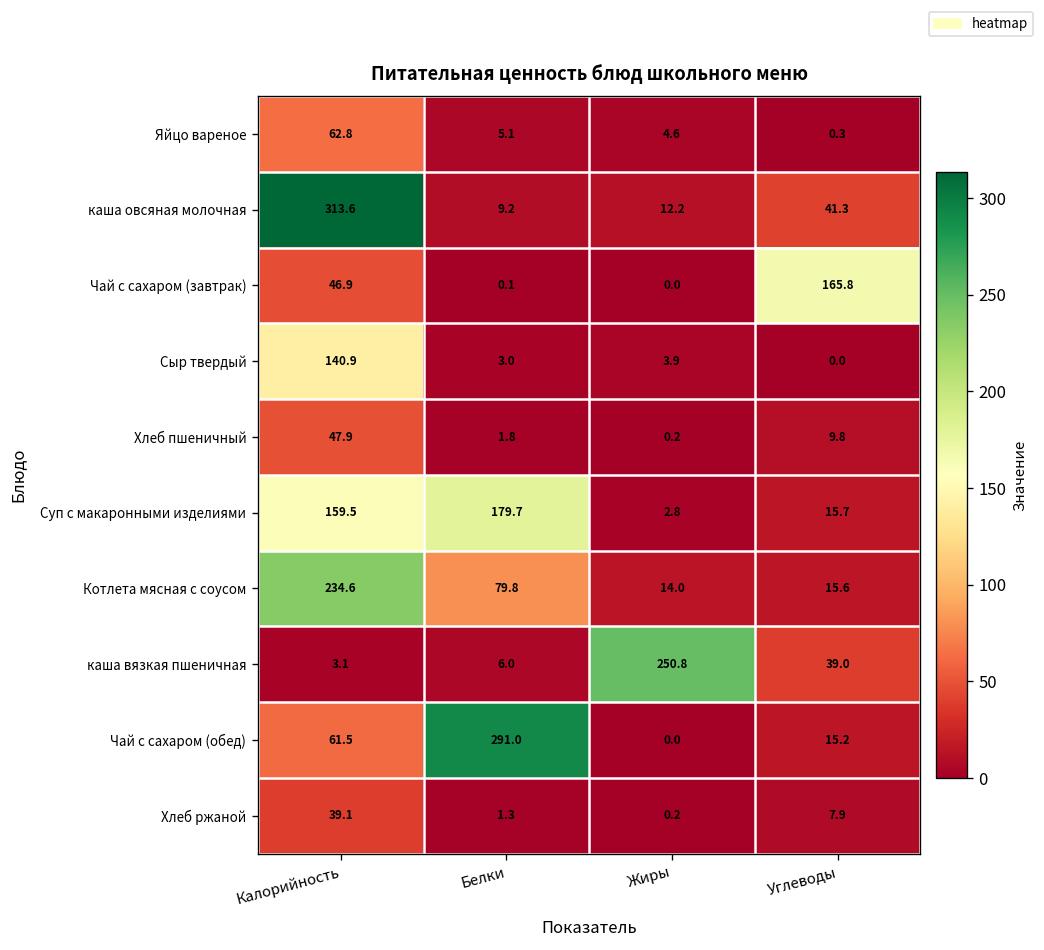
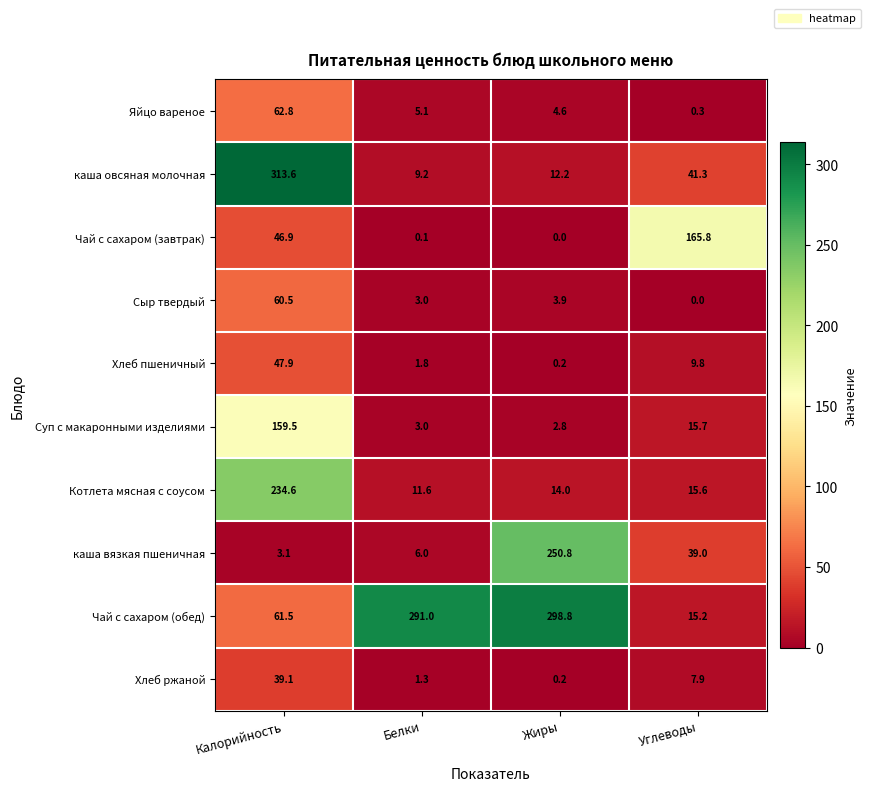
  {
    "Яйцо вареное": {
      "Калорийность": 62.8,
      "Белки": 5.1,
      "Жиры": 4.6,
      "Углеводы": 0.3
    },
    "каша овсяная молочная": {
      "Калорийность": 313.6,
      "Белки": 9.2,
      "Жиры": 12.2,
      "Углеводы": 41.3
    },
    "Чай с сахаром (завтрак)": {
      "Калорийность": 46.9,
      "Белки": 0.1,
      "Жиры": 0.0,
      "Углеводы": 165.8
    },
    "Сыр твердый": {
-     "Калорийность": 140.9,
+     "Калорийность": 60.5,
      "Белки": 3.0,
      "Жиры": 3.9,
      "Углеводы": 0.0
    },
    "Хлеб пшеничный": {
      "Калорийность": 47.9,
      "Белки": 1.8,
      "Жиры": 0.2,
      "Углеводы": 9.8
    },
    "Суп с макаронными изделиями": {
      "Калорийность": 159.5,
-     "Белки": 179.7,
+     "Белки": 3.0,
      "Жиры": 2.8,
      "Углеводы": 15.7
    },
    "Котлета мясная с соусом": {
      "Калорийность": 234.6,
-     "Белки": 79.8,
+     "Белки": 11.6,
      "Жиры": 14.0,
      "Углеводы": 15.6
    },
    "каша вязкая пшеничная": {
      "Калорийность": 3.1,
      "Белки": 6.0,
      "Жиры": 250.8,
      "Углеводы": 39.0
    },
    "Чай с сахаром (обед)": {
      "Калорийность": 61.5,
      "Белки": 291.0,
-     "Жиры": 0.0,
+     "Жиры": 298.8,
      "Углеводы": 15.2
    },
    "Хлеб ржаной": {
      "Калорийность": 39.1,
      "Белки": 1.3,
      "Жиры": 0.2,
      "Углеводы": 7.9
    }
  }
